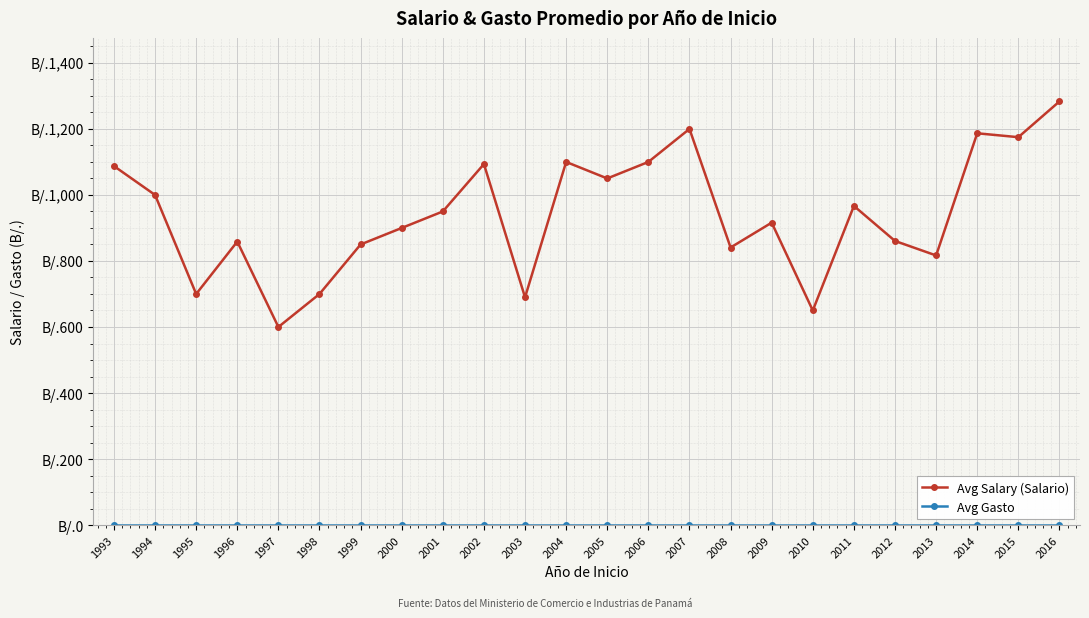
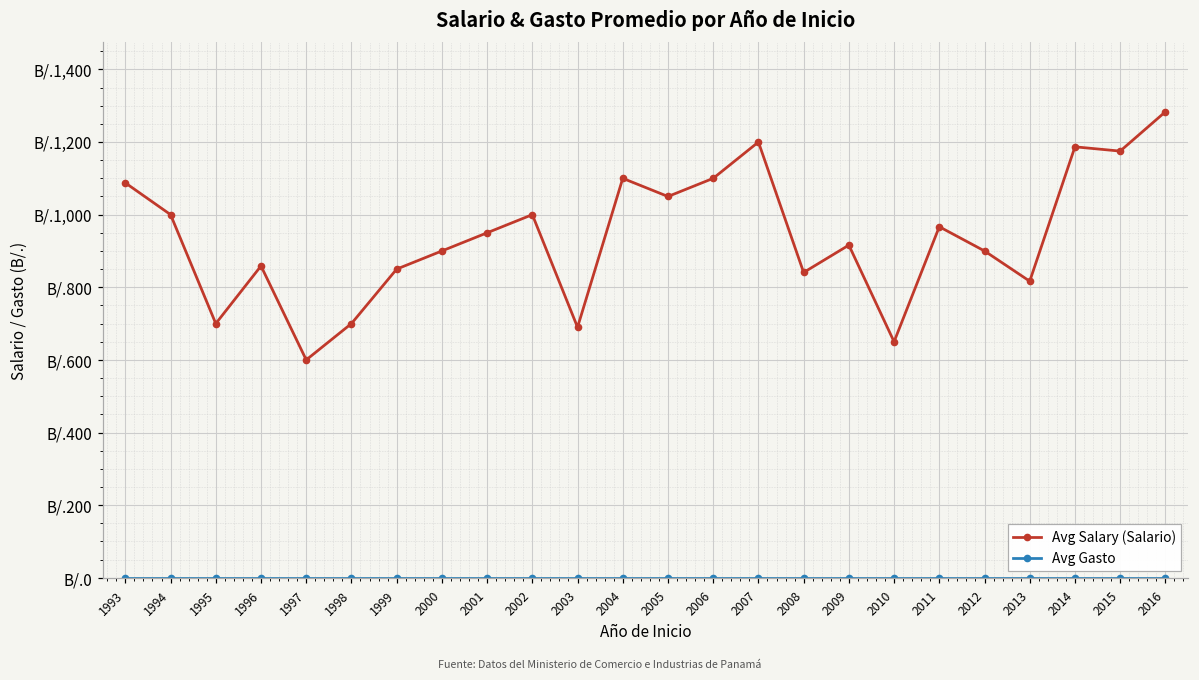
  {
    "Avg Salary (Salario)": {
      "1993": "B/.1,090",
      "1994": "B/.1,000",
      "1995": "B/.700",
      "1996": "B/.860",
      "1997": "B/.600",
      "1998": "B/.700",
      "1999": "B/.850",
      "2000": "B/.900",
      "2001": "B/.950",
-     "2002": "B/.1,090",
+     "2002": "B/.1,000",
      "2003": "B/.690",
      "2004": "B/.1,100",
      "2005": "B/.1,050",
      "2006": "B/.1,100",
      "2007": "B/.1,200",
      "2008": "B/.840",
      "2009": "B/.920",
      "2010": "B/.650",
      "2011": "B/.970",
-     "2012": "B/.860",
+     "2012": "B/.900",
      "2013": "B/.820",
      "2014": "B/.1,190",
      "2015": "B/.1,180",
      "2016": "B/.1,280"
    },
    "Avg Gasto": {
      "1993": "B/.0",
      "1994": "B/.0",
      "1995": "B/.0",
      "1996": "B/.0",
      "1997": "B/.0",
      "1998": "B/.0",
      "1999": "B/.0",
      "2000": "B/.0",
      "2001": "B/.0",
      "2002": "B/.0",
      "2003": "B/.0",
      "2004": "B/.0",
      "2005": "B/.0",
      "2006": "B/.0",
      "2007": "B/.0",
      "2008": "B/.0",
      "2009": "B/.0",
      "2010": "B/.0",
      "2011": "B/.0",
      "2012": "B/.0",
      "2013": "B/.0",
      "2014": "B/.0",
      "2015": "B/.0",
      "2016": "B/.0"
    }
  }
